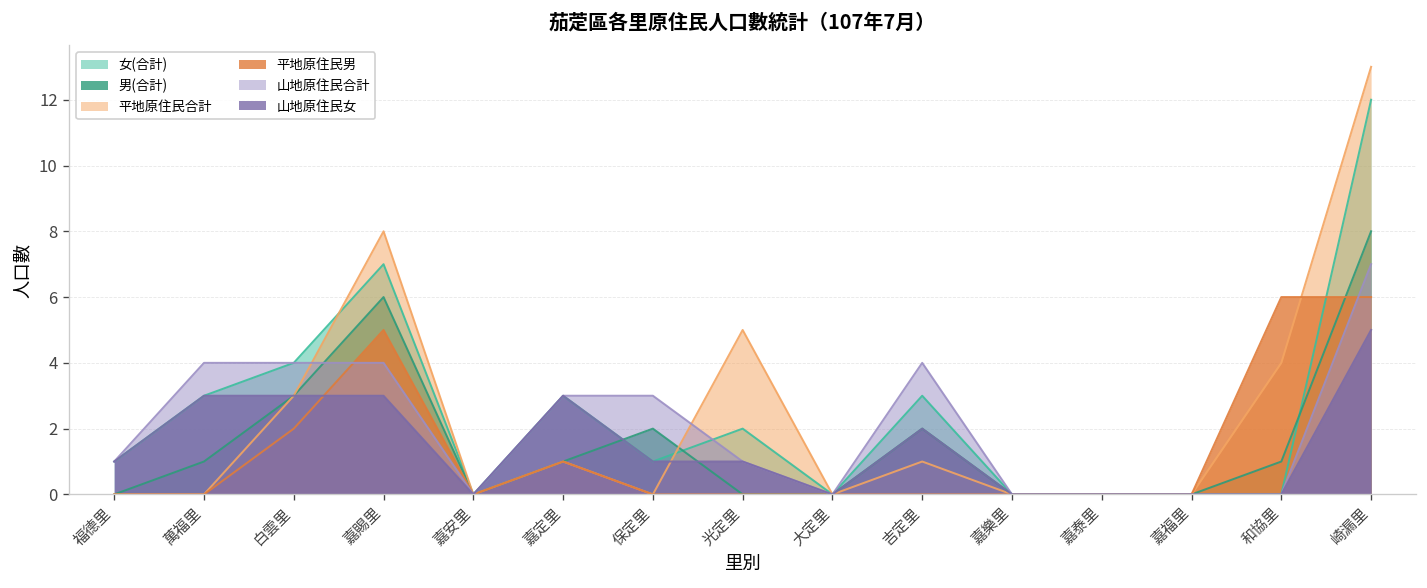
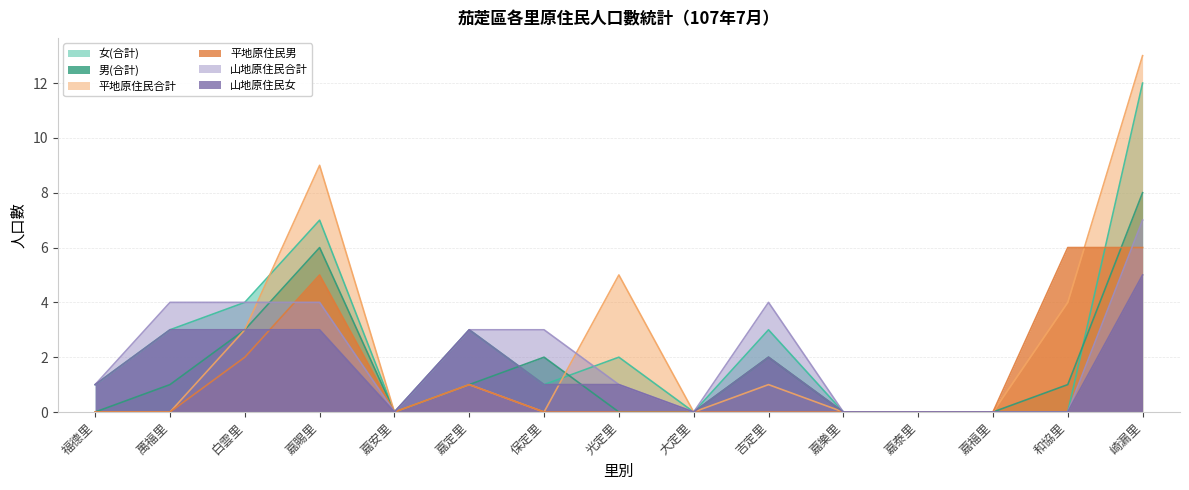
  {
    "平地原住民合計": {
-     "嘉賜里": 8,
+     "嘉賜里": 9,
      "光定里": 5,
      "吉定里": 1,
      "和協里": 4,
      "崎漏里": 13
    },
    "平地原住民男": {
      "白雲里": 2,
      "嘉賜里": 5,
      "吉定里": 0,
      "和協里": 6,
      "崎漏里": 6
    }
  }
